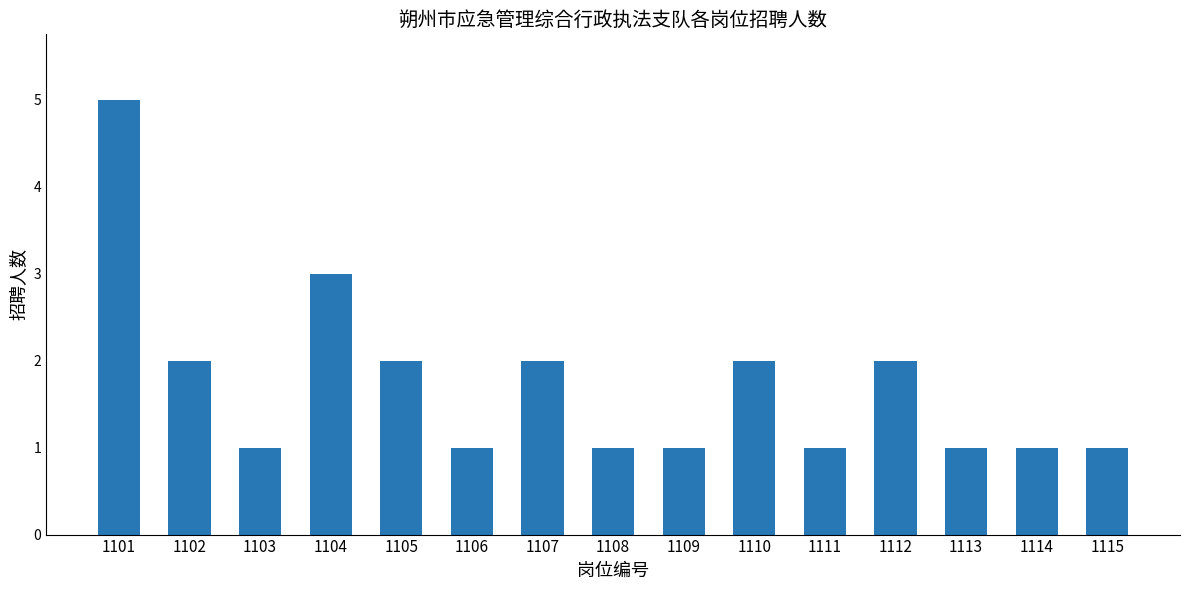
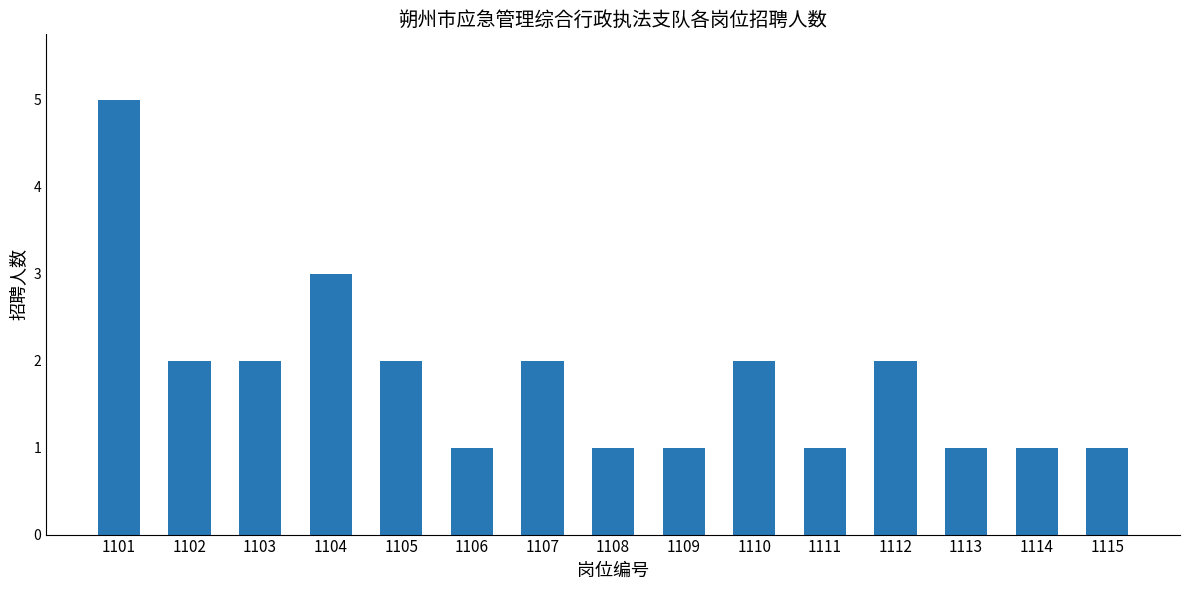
  {
    "1101": 5,
    "1102": 2,
-   "1103": 1,
+   "1103": 2,
    "1104": 3,
    "1105": 2,
    "1106": 1,
    "1107": 2,
    "1108": 1,
    "1109": 1,
    "1110": 2,
    "1111": 1,
    "1112": 2,
    "1113": 1,
    "1114": 1,
    "1115": 1
  }
